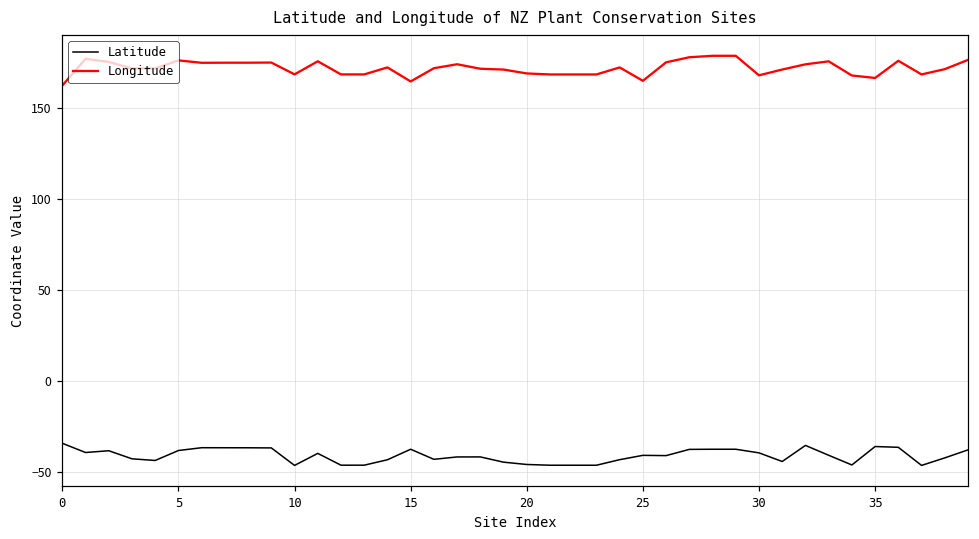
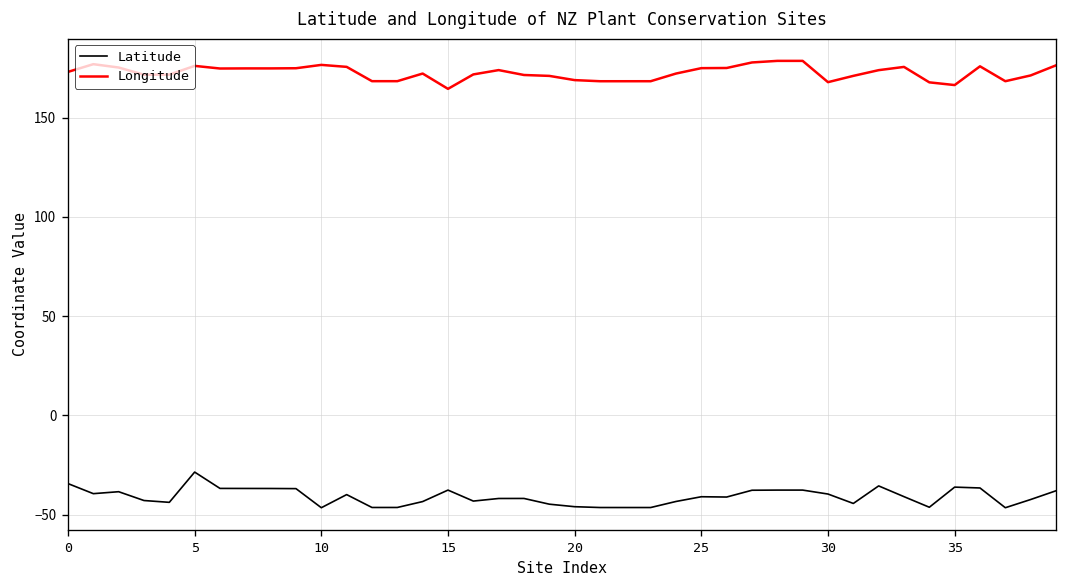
  {
    "Latitude": {
      "0": -34,
-     "5": -38,
+     "5": -29,
      "10": -47,
      "15": -38,
      "20": -46,
      "25": -41,
      "30": -40,
      "35": -36
    },
    "Longitude": {
-     "0": 162,
-     "10": 168,
+     "0": 173,
+     "10": 177,
      "15": 164,
      "20": 169,
-     "25": 165,
+     "25": 175,
      "30": 168,
      "35": 166
    }
  }
